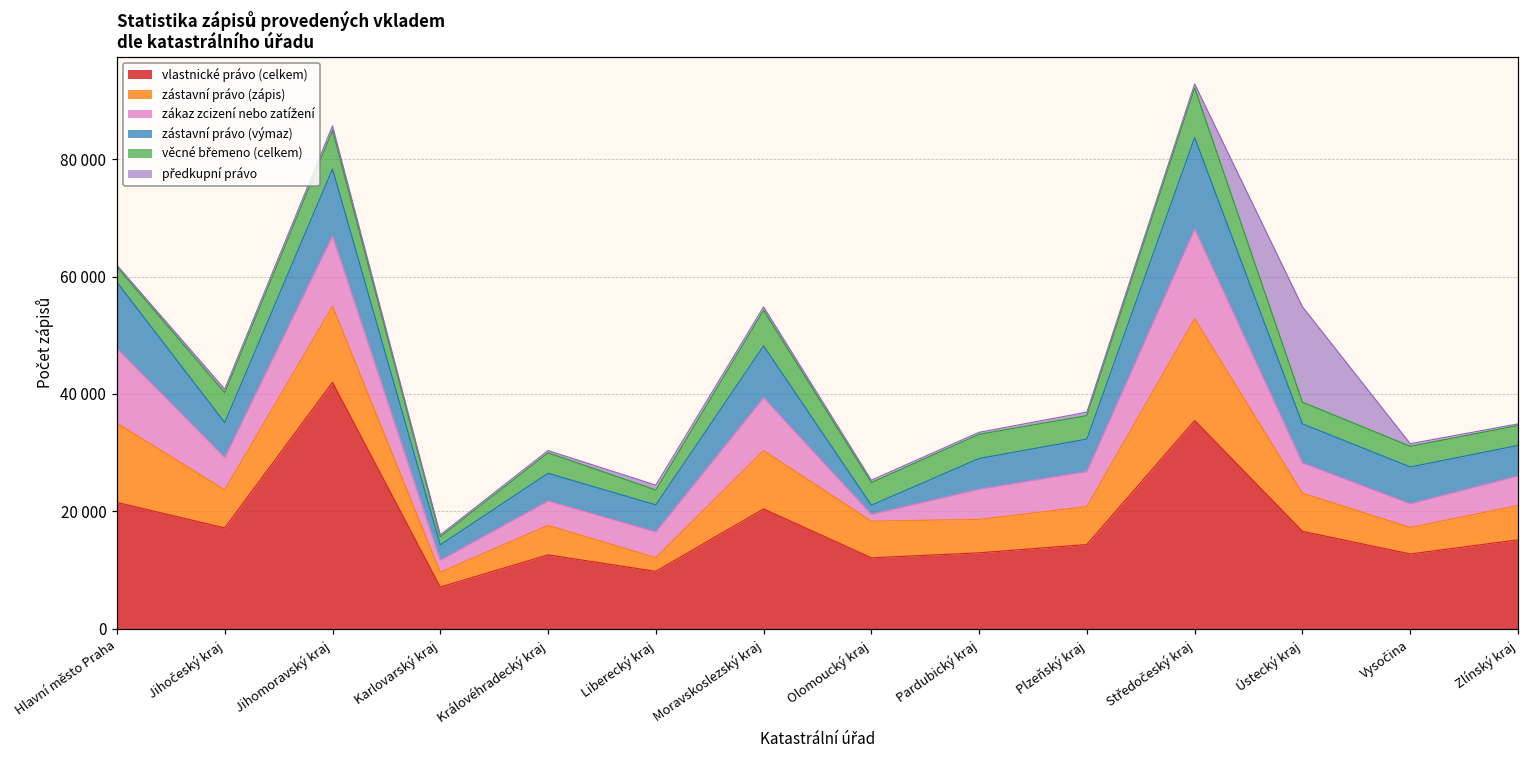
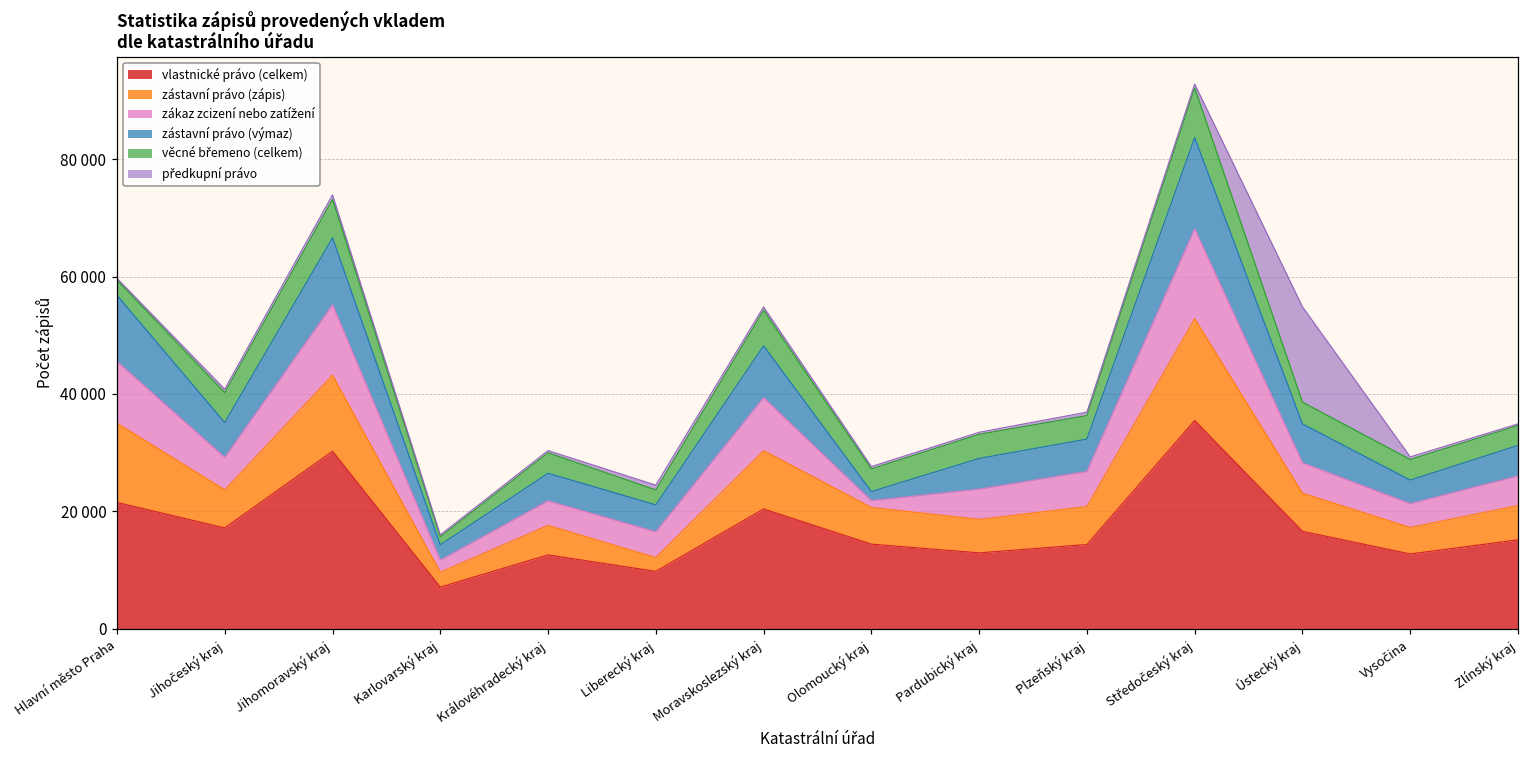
  {
    "vlastnické právo (celkem)": {
      "Hlavní město Praha": 22000,
      "Jihočeský kraj": 17000,
-     "Jihomoravský kraj": 42000,
+     "Jihomoravský kraj": 30000,
      "Karlovarský kraj": 7000,
      "Královéhradecký kraj": 13000,
      "Liberecký kraj": 10000,
      "Moravskoslezský kraj": 20000,
-     "Olomoucký kraj": 12000,
+     "Olomoucký kraj": 14000,
      "Pardubický kraj": 13000,
      "Plzeňský kraj": 14000,
      "Středočeský kraj": 35000,
      "Ústecký kraj": 17000,
      "Vysočina": 13000,
      "Zlínský kraj": 15000
    },
    "zástavní právo (zápis)": {
      "Hlavní město Praha": 14000,
      "Jihočeský kraj": 6000,
      "Jihomoravský kraj": 13000,
      "Karlovarský kraj": 3000,
      "Královéhradecký kraj": 5000,
      "Liberecký kraj": 2000,
      "Moravskoslezský kraj": 10000,
      "Olomoucký kraj": 6000,
      "Pardubický kraj": 6000,
      "Plzeňský kraj": 6000,
      "Středočeský kraj": 17000,
      "Ústecký kraj": 6000,
      "Vysočina": 5000,
      "Zlínský kraj": 6000
    },
    "zákaz zcizení nebo zatížení": {
-     "Hlavní město Praha": 13000,
+     "Hlavní město Praha": 11000,
      "Jihočeský kraj": 6000,
      "Jihomoravský kraj": 12000,
      "Karlovarský kraj": 2000,
      "Královéhradecký kraj": 4000,
      "Liberecký kraj": 4000,
      "Moravskoslezský kraj": 9000,
      "Olomoucký kraj": 1000,
      "Pardubický kraj": 5000,
      "Plzeňský kraj": 6000,
      "Středočeský kraj": 15000,
      "Ústecký kraj": 5000,
      "Vysočina": 4000,
      "Zlínský kraj": 5000
    },
    "zástavní právo (výmaz)": {
      "Hlavní město Praha": 11000,
      "Jihočeský kraj": 6000,
      "Jihomoravský kraj": 11000,
      "Karlovarský kraj": 3000,
      "Královéhradecký kraj": 5000,
      "Liberecký kraj": 5000,
      "Moravskoslezský kraj": 9000,
      "Olomoucký kraj": 2000,
      "Pardubický kraj": 5000,
      "Plzeňský kraj": 6000,
      "Středočeský kraj": 16000,
      "Ústecký kraj": 7000,
-     "Vysočina": 6000,
+     "Vysočina": 4000,
      "Zlínský kraj": 5000
    },
    "věcné břemeno (celkem)": {
      "Jihočeský kraj": 5000,
      "Jihomoravský kraj": 7000,
      "Liberecký kraj": 3000,
      "Moravskoslezský kraj": 6000,
      "Plzeňský kraj": 4000,
      "Středočeský kraj": 8000,
      "Ústecký kraj": 4000
    },
    "předkupní právo": {
      "Jihočeský kraj": 1000,
      "Jihomoravský kraj": 1000,
      "Liberecký kraj": 1000,
      "Moravskoslezský kraj": 1000,
      "Plzeňský kraj": 1000,
      "Středočeský kraj": 1000,
      "Ústecký kraj": 16000
    }
  }
